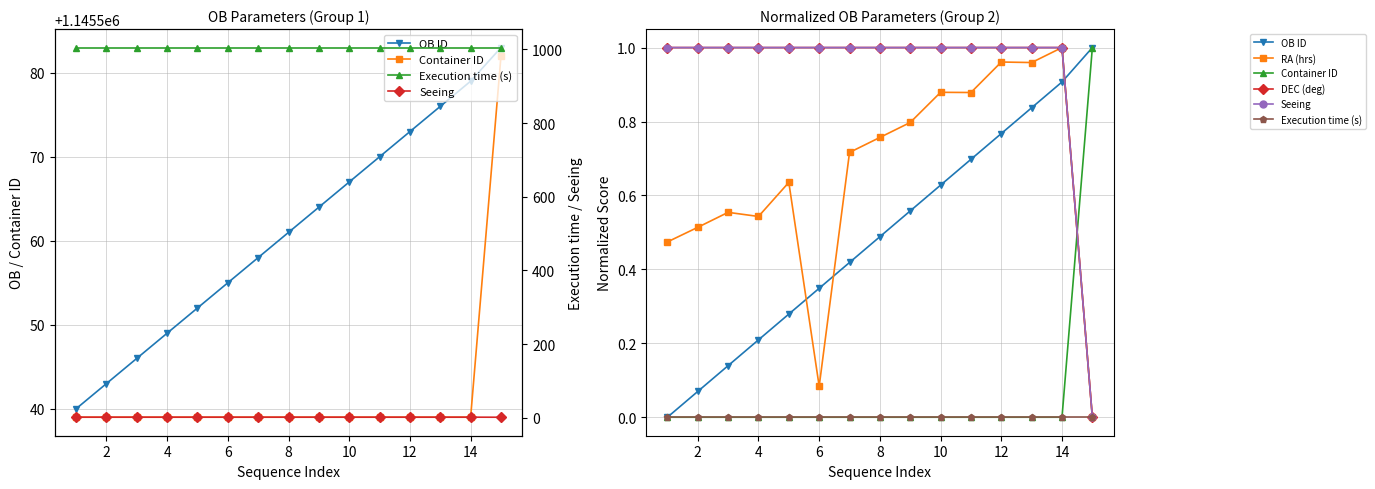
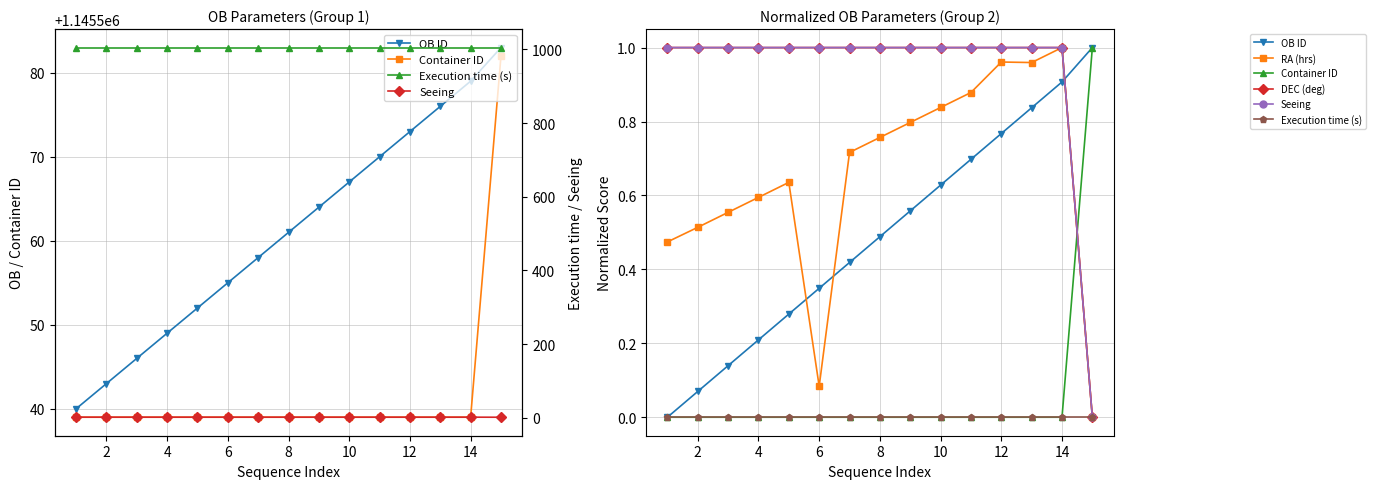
  {
    "Normalized OB Parameters (Group 2)": {
      "OB ID": {
        "2": 0.07,
        "4": 0.21,
        "6": 0.35,
        "8": 0.49,
        "10": 0.63,
        "12": 0.77,
        "14": 0.91
      },
      "RA (hrs)": {
        "2": 0.51,
-       "4": 0.54,
+       "4": 0.59,
        "6": 0.08,
        "8": 0.76,
-       "10": 0.88,
+       "10": 0.84,
        "12": 0.96
      },
      "Seeing": {
        "2": 1.00,
        "4": 1.00,
        "6": 1.00,
        "8": 1.00,
        "10": 1.00,
        "12": 1.00
      }
    }
  }
